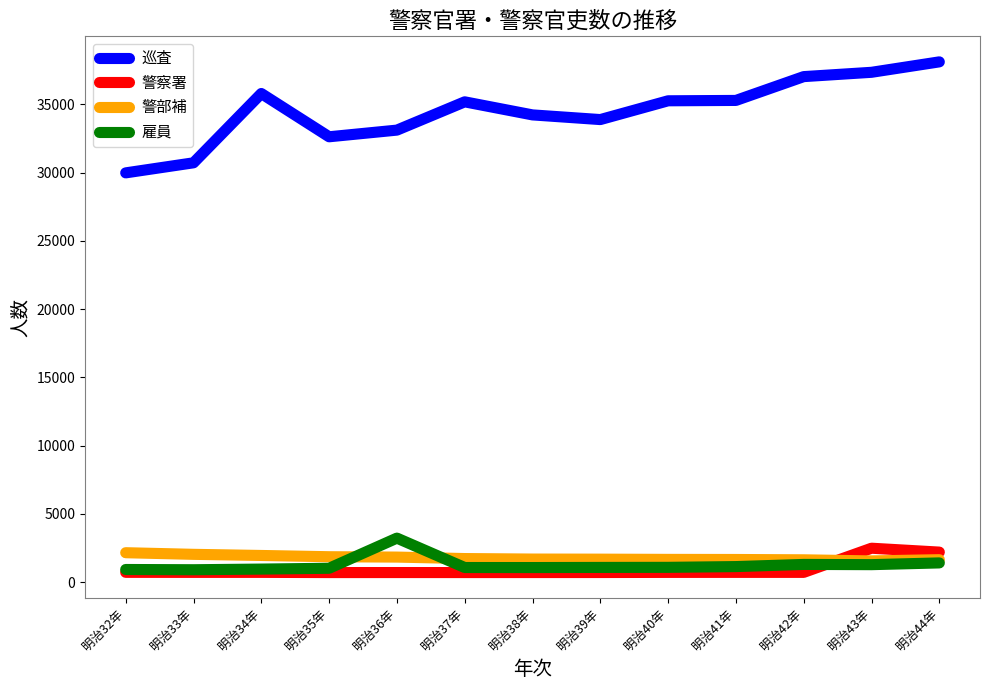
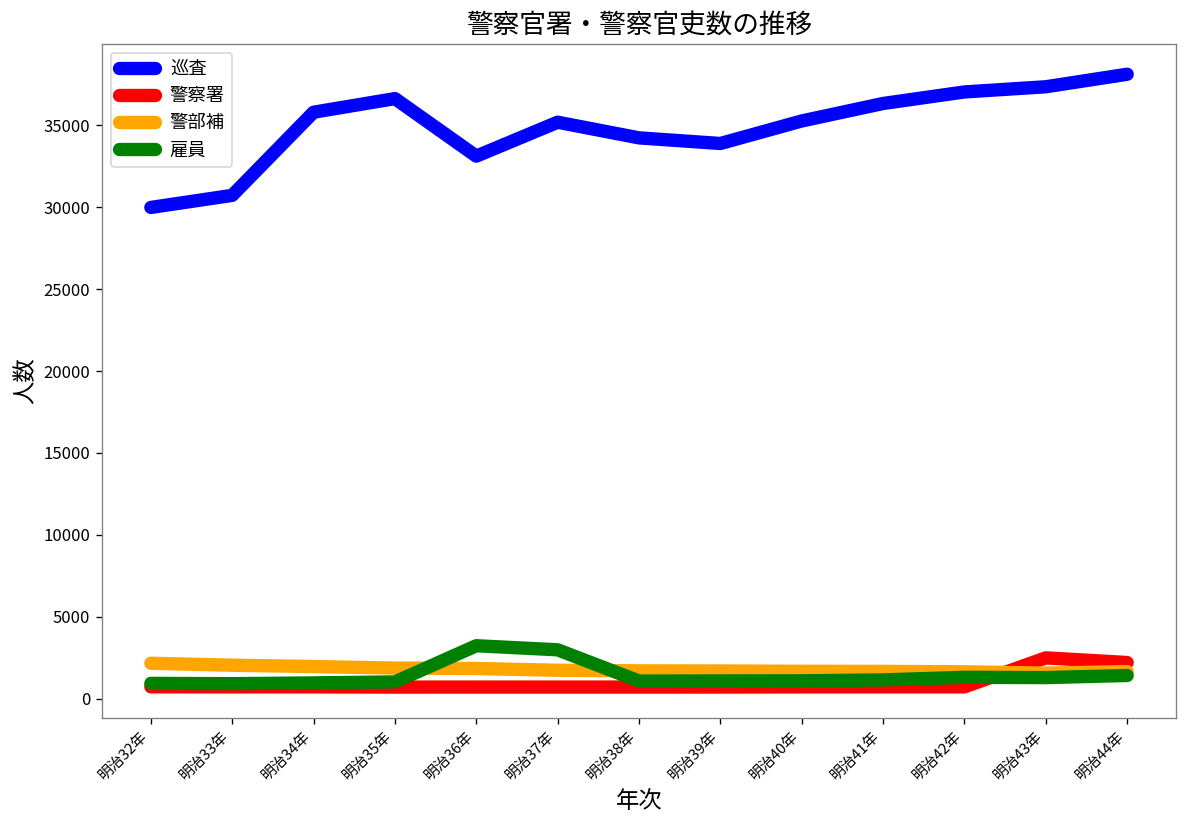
  {
    "巡査": {
      "明治32年": 30000,
      "明治33年": 30700,
      "明治34年": 35800,
-     "明治35年": 32600,
+     "明治35年": 36600,
      "明治36年": 33100,
      "明治37年": 35200,
      "明治38年": 34200,
      "明治39年": 33900,
      "明治40年": 35300,
-     "明治41年": 35300,
+     "明治41年": 36300,
      "明治42年": 37000,
      "明治43年": 37300,
      "明治44年": 38100
    },
    "警察署": {
      "明治32年": 700,
      "明治33年": 700,
      "明治34年": 700,
      "明治35年": 700,
      "明治36年": 700,
      "明治37年": 700,
      "明治38年": 700,
      "明治39年": 700,
      "明治40年": 700,
      "明治41年": 700,
      "明治42年": 700,
      "明治43年": 2500,
      "明治44年": 2200
    },
    "警部補": {
      "明治32年": 2200,
      "明治33年": 2000,
      "明治34年": 2000,
      "明治35年": 1900,
      "明治36年": 1800,
      "明治37年": 1700,
      "明治38年": 1700,
      "明治39年": 1700,
      "明治40年": 1700,
      "明治41年": 1700,
      "明治42年": 1600,
      "明治43年": 1600,
      "明治44年": 1700
    },
    "雇員": {
      "明治32年": 900,
      "明治33年": 900,
      "明治34年": 1000,
      "明治35年": 1000,
      "明治36年": 3200,
-     "明治37年": 1100,
+     "明治37年": 3000,
      "明治38年": 1100,
      "明治39年": 1100,
      "明治40年": 1100,
      "明治41年": 1100,
      "明治42年": 1300,
      "明治43年": 1300,
      "明治44年": 1400
    }
  }
